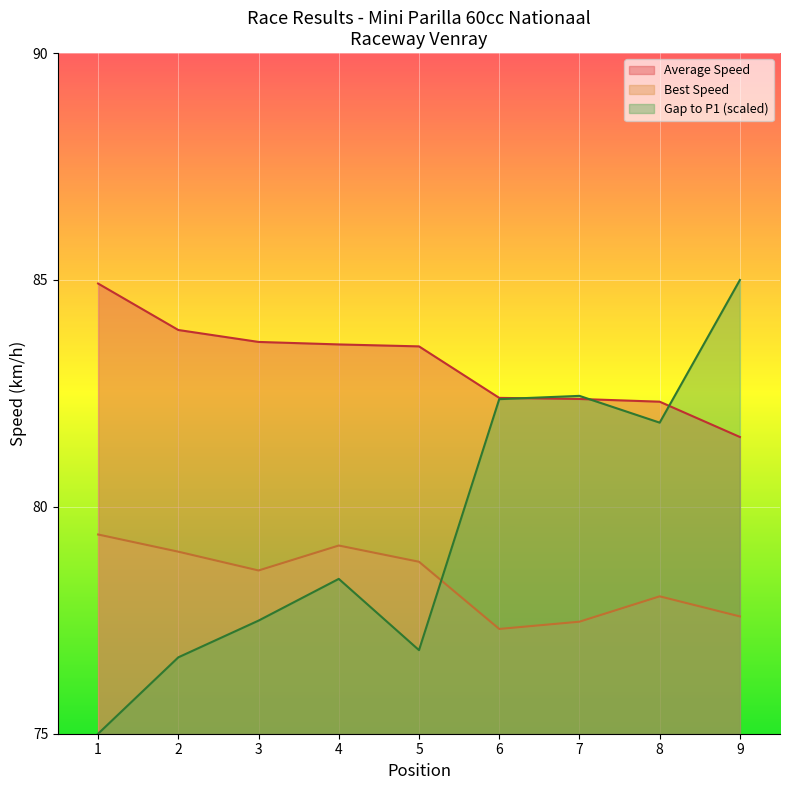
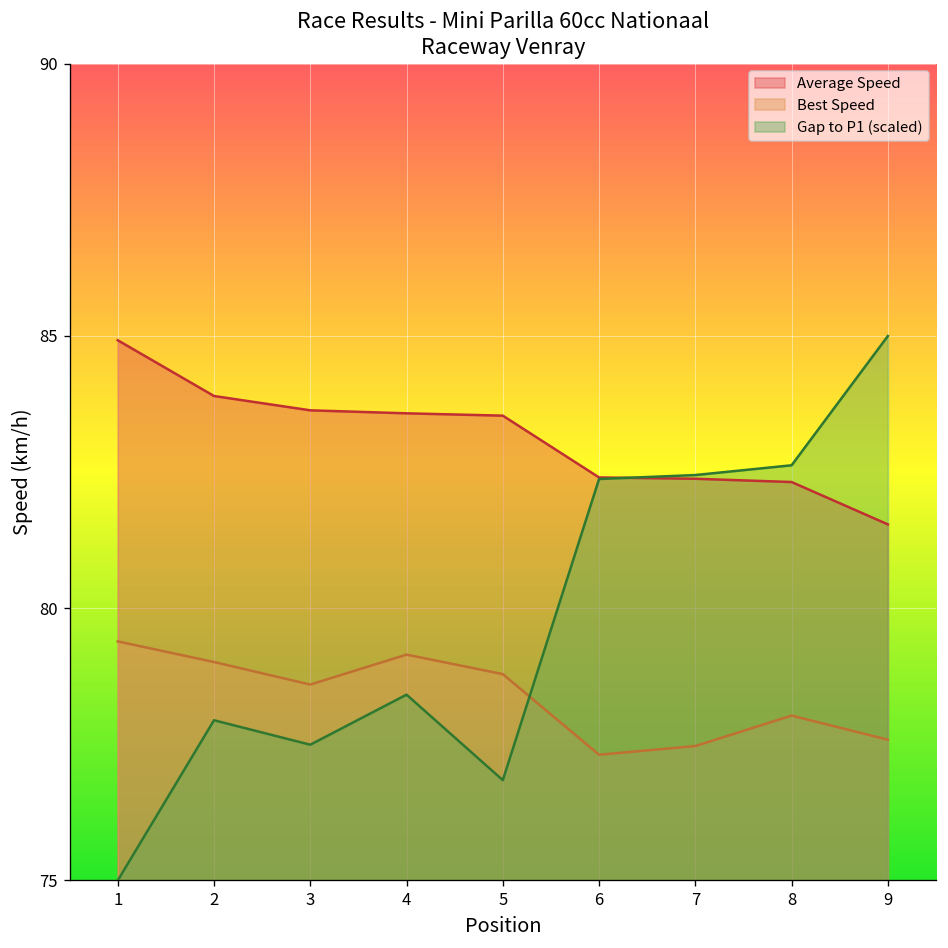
  {
    "Gap to P1 (scaled)": {
      "1": 75.0,
-     "2": 76.7,
+     "2": 77.9,
      "3": 77.5,
      "4": 78.4,
      "5": 76.8,
      "7": 82.4,
-     "8": 81.9,
+     "8": 82.6,
      "9": 85.0
    }
  }
